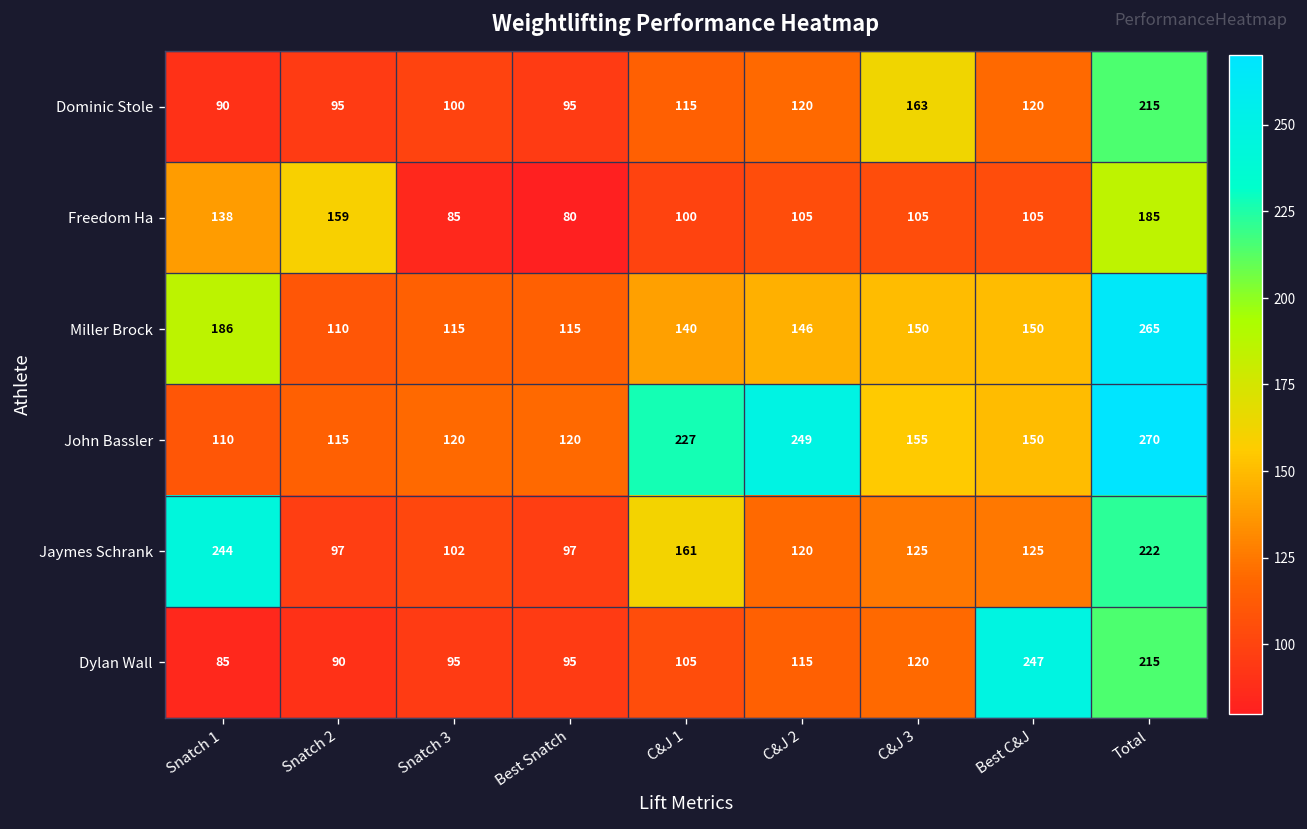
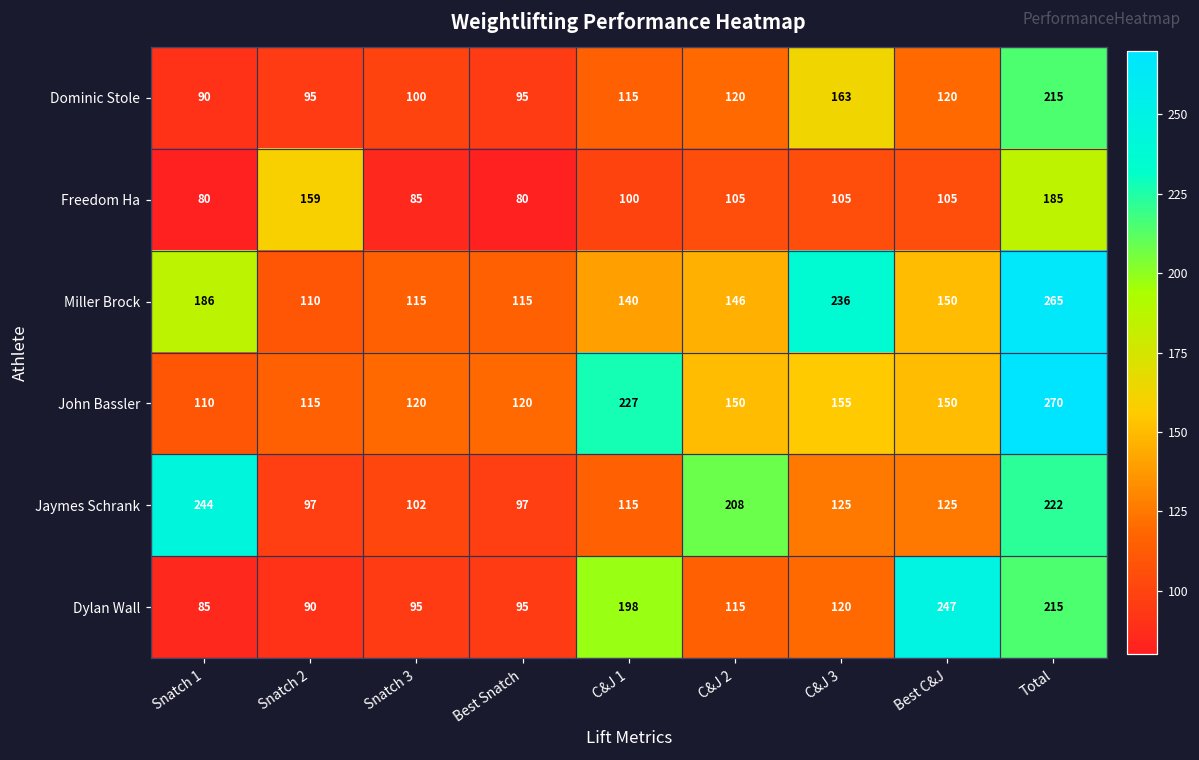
  {
    "Dominic Stole": {
      "Snatch 1": 90,
      "Snatch 2": 95,
      "Snatch 3": 100,
      "Best Snatch": 95,
      "C&J 1": 115,
      "C&J 2": 120,
      "C&J 3": 163,
      "Best C&J": 120,
      "Total": 215
    },
    "Freedom Ha": {
-     "Snatch 1": 138,
+     "Snatch 1": 80,
      "Snatch 2": 159,
      "Snatch 3": 85,
      "Best Snatch": 80,
      "C&J 1": 100,
      "C&J 2": 105,
      "C&J 3": 105,
      "Best C&J": 105,
      "Total": 185
    },
    "Miller Brock": {
      "Snatch 1": 186,
      "Snatch 2": 110,
      "Snatch 3": 115,
      "Best Snatch": 115,
      "C&J 1": 140,
      "C&J 2": 146,
-     "C&J 3": 150,
+     "C&J 3": 236,
      "Best C&J": 150,
      "Total": 265
    },
    "John Bassler": {
      "Snatch 1": 110,
      "Snatch 2": 115,
      "Snatch 3": 120,
      "Best Snatch": 120,
      "C&J 1": 227,
-     "C&J 2": 249,
+     "C&J 2": 150,
      "C&J 3": 155,
      "Best C&J": 150,
      "Total": 270
    },
    "Jaymes Schrank": {
      "Snatch 1": 244,
      "Snatch 2": 97,
      "Snatch 3": 102,
      "Best Snatch": 97,
-     "C&J 1": 161,
-     "C&J 2": 120,
+     "C&J 1": 115,
+     "C&J 2": 208,
      "C&J 3": 125,
      "Best C&J": 125,
      "Total": 222
    },
    "Dylan Wall": {
      "Snatch 1": 85,
      "Snatch 2": 90,
      "Snatch 3": 95,
      "Best Snatch": 95,
-     "C&J 1": 105,
+     "C&J 1": 198,
      "C&J 2": 115,
      "C&J 3": 120,
      "Best C&J": 247,
      "Total": 215
    }
  }
